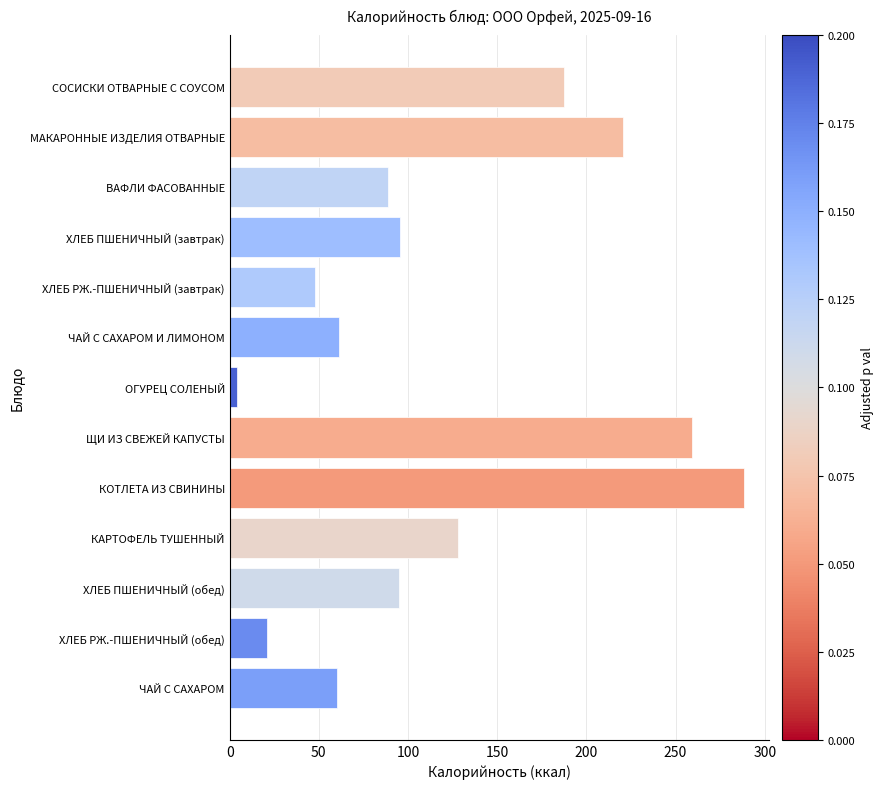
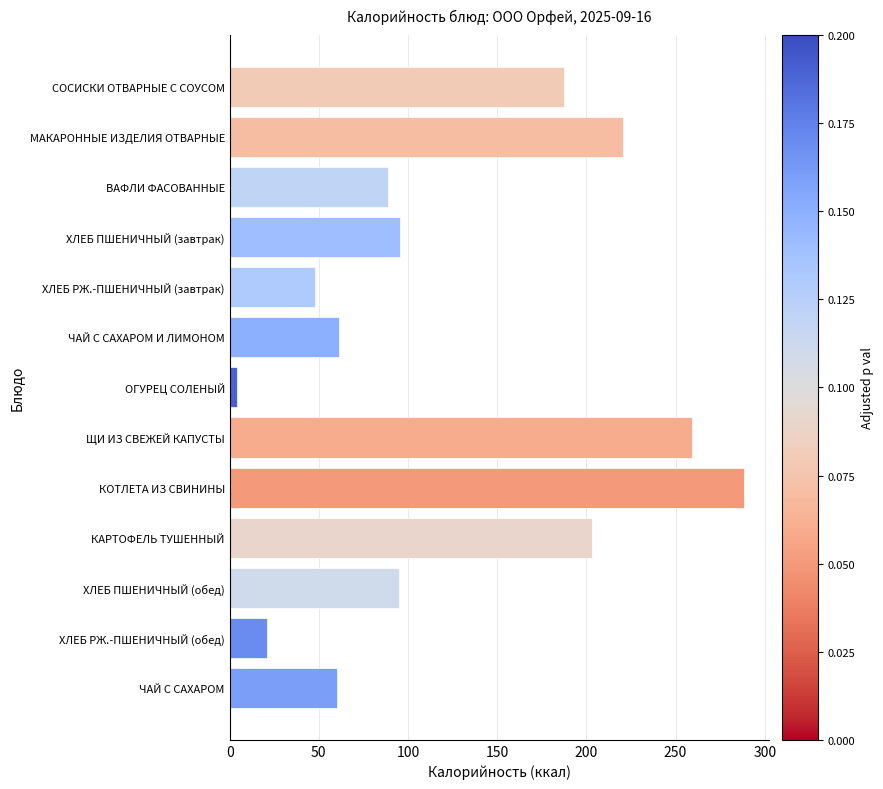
  {
    "СОСИСКИ ОТВАРНЫЕ С СОУСОМ": 188,
    "МАКАРОННЫЕ ИЗДЕЛИЯ ОТВАРНЫЕ": 220,
    "ВАФЛИ ФАСОВАННЫЕ": 89,
    "ХЛЕБ ПШЕНИЧНЫЙ (завтрак)": 95,
    "ХЛЕБ РЖ.-ПШЕНИЧНЫЙ (завтрак)": 48,
    "ЧАЙ С САХАРОМ И ЛИМОНОМ": 62,
    "ОГУРЕЦ СОЛЕНЫЙ": 4,
    "ЩИ ИЗ СВЕЖЕЙ КАПУСТЫ": 259,
    "КОТЛЕТА ИЗ СВИНИНЫ": 288,
-   "КАРТОФЕЛЬ ТУШЕННЫЙ": 128,
+   "КАРТОФЕЛЬ ТУШЕННЫЙ": 203,
    "ХЛЕБ ПШЕНИЧНЫЙ (обед)": 95,
    "ХЛЕБ РЖ.-ПШЕНИЧНЫЙ (обед)": 21,
    "ЧАЙ С САХАРОМ": 60
  }
